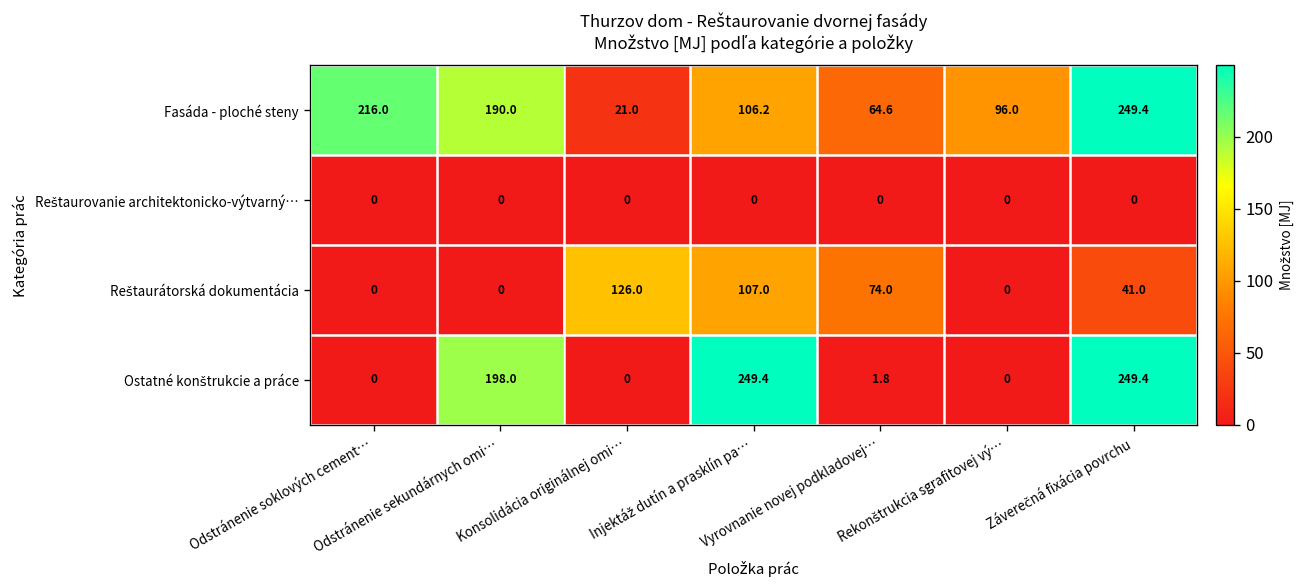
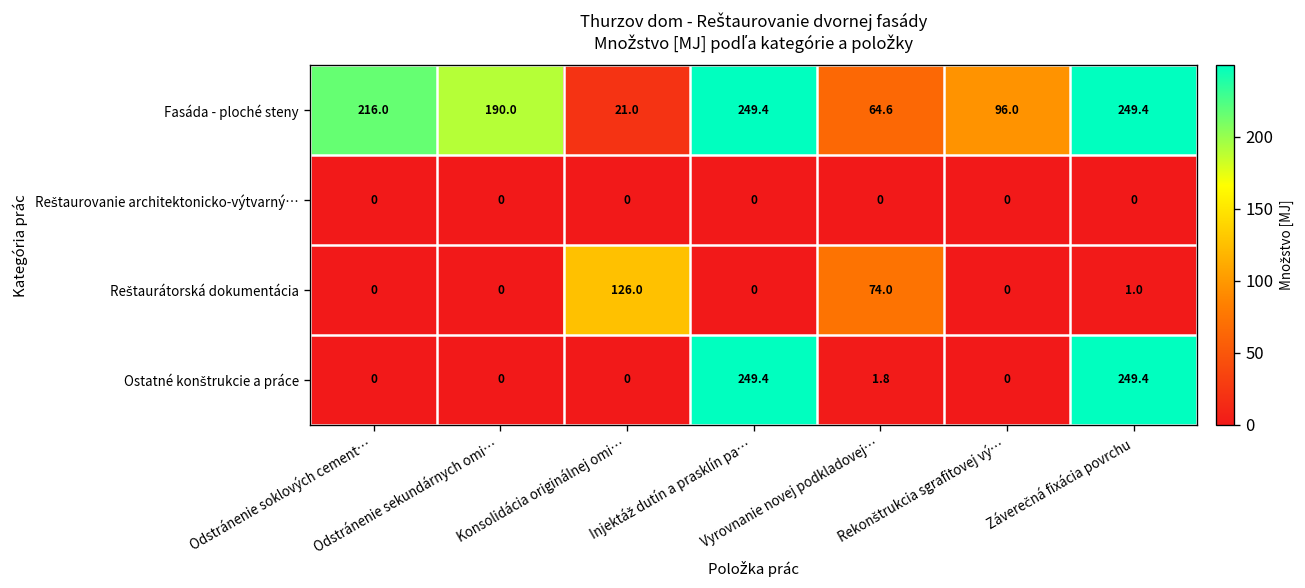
  {
    "Fasáda - ploché steny": {
      "Odstránenie soklových cement…": 216.0,
      "Odstránenie sekundárnych omi…": 190.0,
      "Konsolidácia originálnej omi…": 21.0,
-     "Injektáž dutín a prasklín pa…": 106.2,
+     "Injektáž dutín a prasklín pa…": 249.4,
      "Vyrovnanie novej podkladovej…": 64.6,
      "Rekonštrukcia sgrafitovej vý…": 96.0,
      "Záverečná fixácia povrchu": 249.4
    },
    "Reštaurovanie architektonicko-výtvarný…": {
      "Odstránenie soklových cement…": 0,
      "Odstránenie sekundárnych omi…": 0,
      "Konsolidácia originálnej omi…": 0,
      "Injektáž dutín a prasklín pa…": 0,
      "Vyrovnanie novej podkladovej…": 0,
      "Rekonštrukcia sgrafitovej vý…": 0,
      "Záverečná fixácia povrchu": 0
    },
    "Reštaurátorská dokumentácia": {
      "Odstránenie soklových cement…": 0,
      "Odstránenie sekundárnych omi…": 0,
      "Konsolidácia originálnej omi…": 126.0,
-     "Injektáž dutín a prasklín pa…": 107.0,
+     "Injektáž dutín a prasklín pa…": 0,
      "Vyrovnanie novej podkladovej…": 74.0,
      "Rekonštrukcia sgrafitovej vý…": 0,
-     "Záverečná fixácia povrchu": 41.0
+     "Záverečná fixácia povrchu": 1.0
    },
    "Ostatné konštrukcie a práce": {
      "Odstránenie soklových cement…": 0,
-     "Odstránenie sekundárnych omi…": 198.0,
+     "Odstránenie sekundárnych omi…": 0,
      "Konsolidácia originálnej omi…": 0,
      "Injektáž dutín a prasklín pa…": 249.4,
      "Vyrovnanie novej podkladovej…": 1.8,
      "Rekonštrukcia sgrafitovej vý…": 0,
      "Záverečná fixácia povrchu": 249.4
    }
  }
